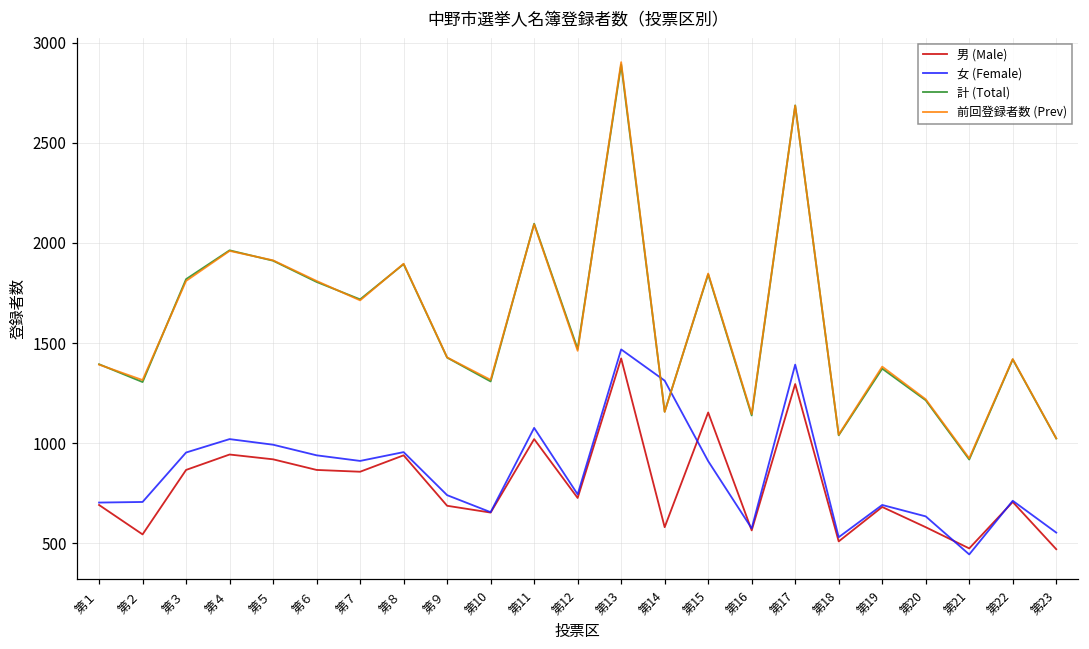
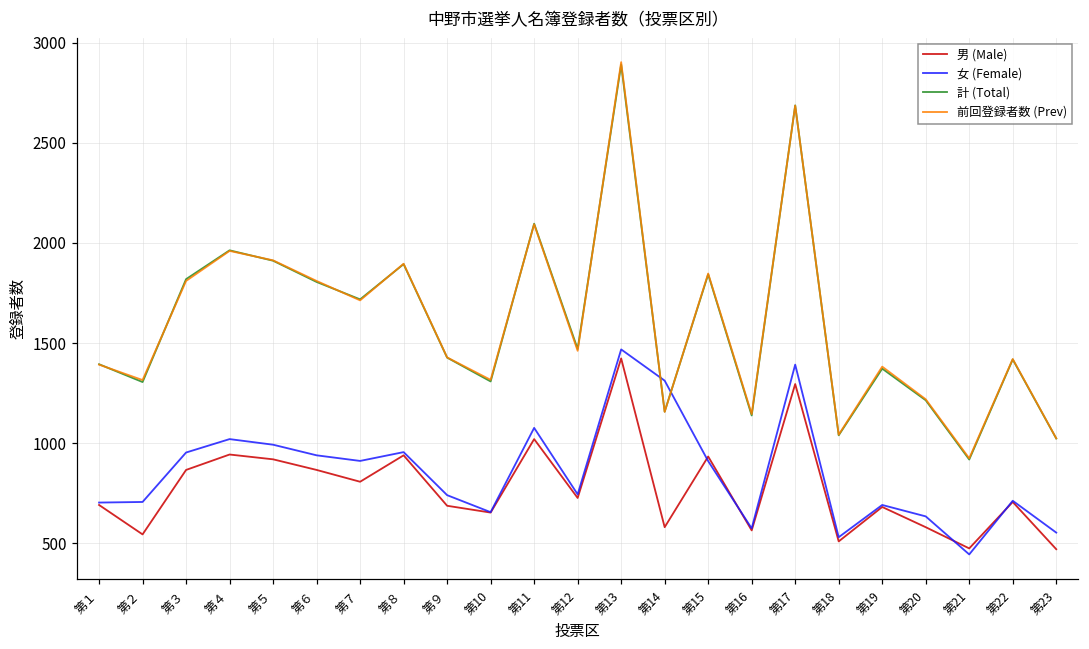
  {
    "男 (Male)": {
      "第２": 540,
      "第３": 870,
      "第４": 940,
      "第５": 920,
      "第６": 870,
-     "第７": 860,
+     "第７": 810,
      "第８": 940,
      "第９": 690,
      "第11": 1020,
      "第12": 730,
      "第13": 1420,
      "第14": 580,
-     "第15": 1150,
+     "第15": 930,
      "第17": 1300,
      "第18": 510,
      "第20": 580,
      "第21": 470,
      "第23": 470
    },
    "女 (Female)": {
      "第２": 710,
      "第３": 950,
      "第４": 1020,
      "第５": 990,
      "第６": 940,
      "第７": 910,
      "第８": 960,
      "第９": 740,
      "第11": 1080,
      "第12": 740,
      "第13": 1470,
      "第14": 1310,
      "第15": 910,
      "第17": 1390,
      "第18": 530,
      "第20": 630,
      "第21": 440,
      "第23": 550
    }
  }
